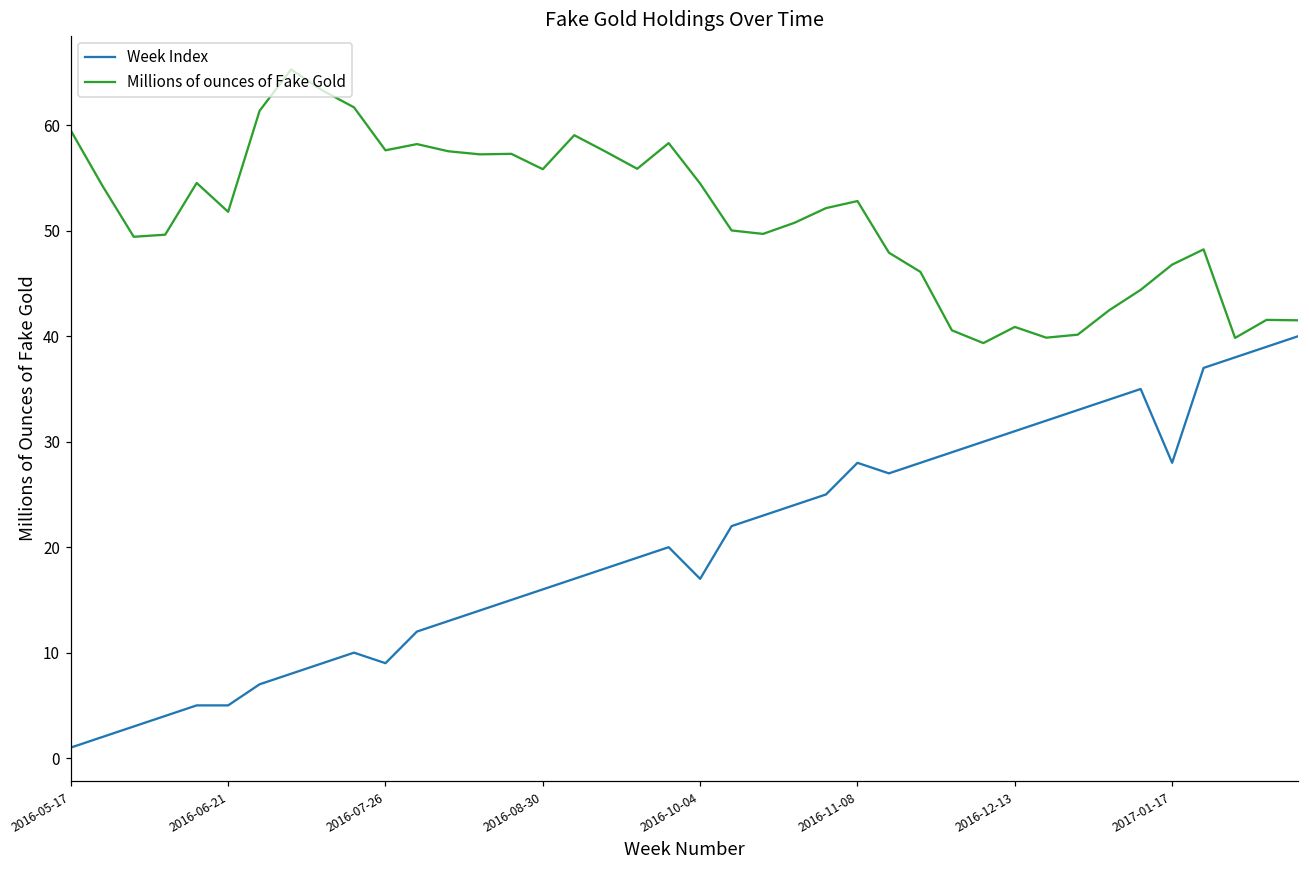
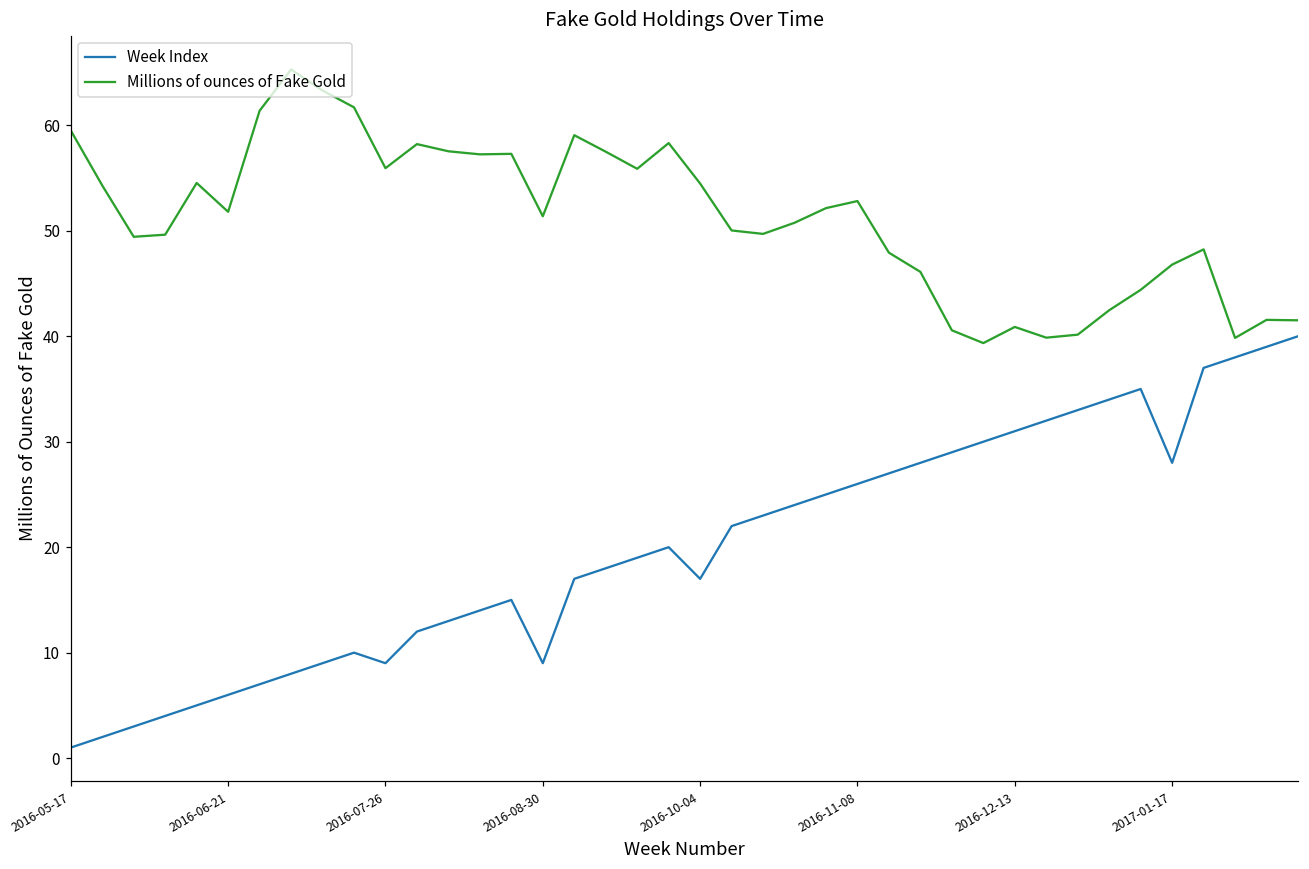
  {
    "Week Index": {
      "2016-05-17": 1,
-     "2016-06-21": 5,
+     "2016-06-21": 6,
      "2016-07-26": 9,
-     "2016-08-30": 16,
+     "2016-08-30": 9,
      "2016-10-04": 17,
-     "2016-11-08": 28,
+     "2016-11-08": 26,
      "2016-12-13": 31,
      "2017-01-17": 28
    },
    "Millions of ounces of Fake Gold": {
      "2016-05-17": 60,
      "2016-06-21": 52,
-     "2016-07-26": 58,
-     "2016-08-30": 56,
+     "2016-07-26": 56,
+     "2016-08-30": 51,
      "2016-10-04": 54,
      "2016-11-08": 53,
      "2016-12-13": 41,
      "2017-01-17": 47
    }
  }
